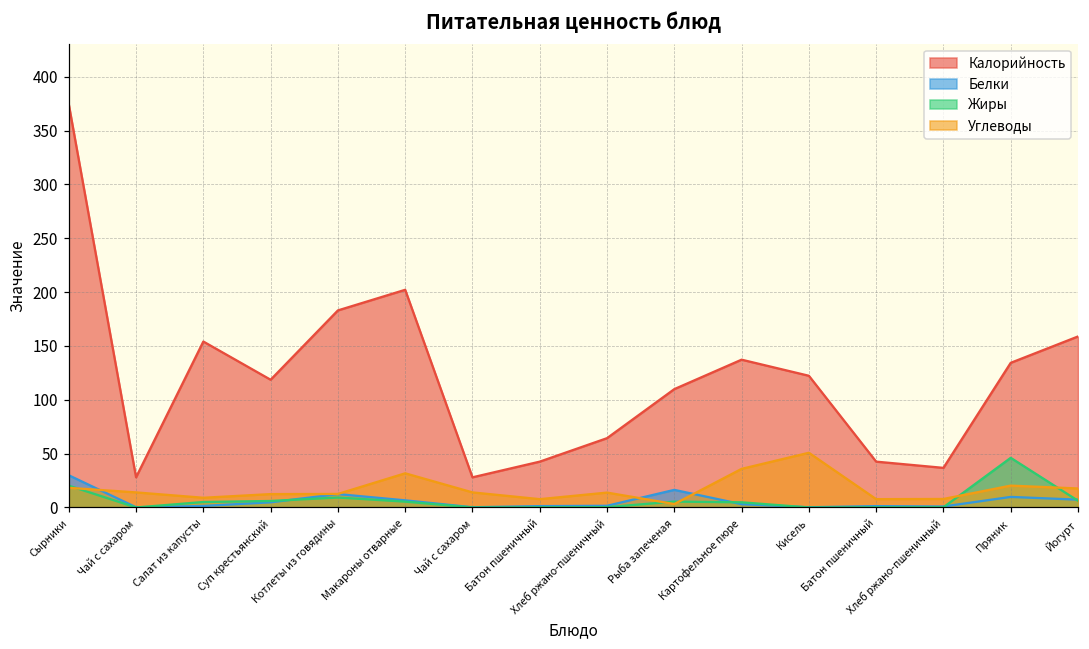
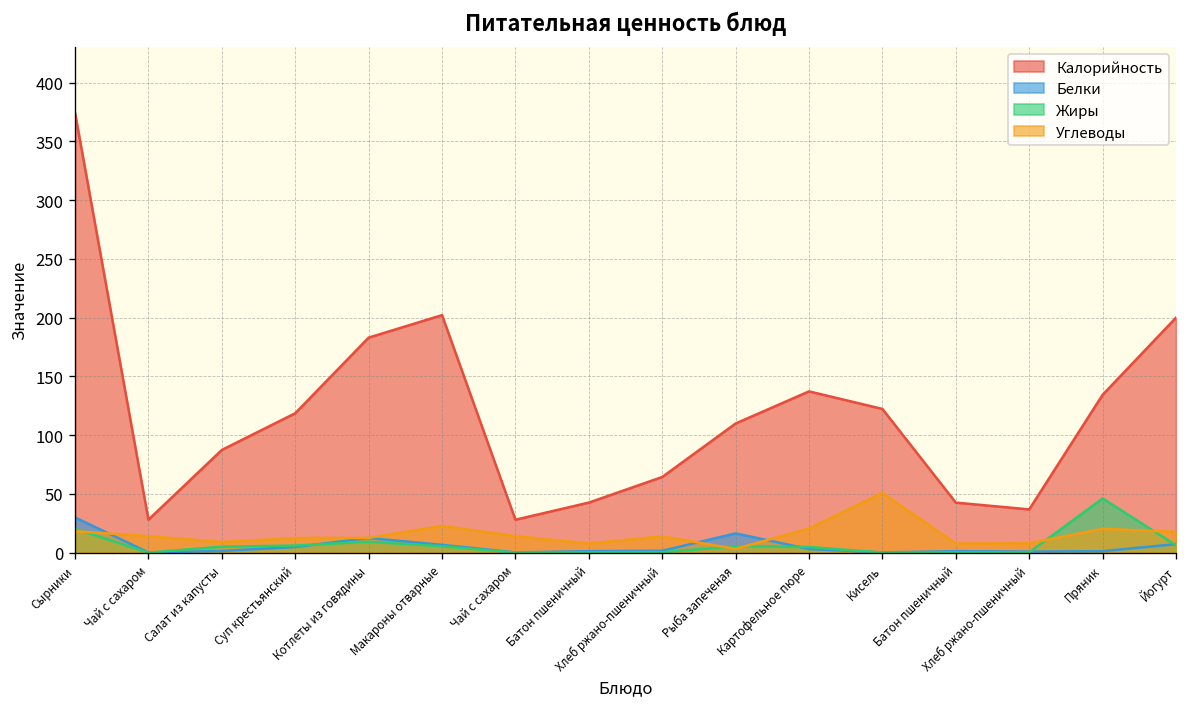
  {
    "Калорийность": {
      "Сырники": 370,
-     "Салат из капусты": 150,
+     "Салат из капусты": 90,
      "Суп крестьянский": 120,
      "Котлеты из говядины": 180,
      "Макароны отварные": 200,
      "Рыба запеченая": 110,
      "Картофельное пюре": 140,
      "Кисель": 120,
      "Пряник": 130,
-     "Йогурт": 160
+     "Йогурт": 200
    },
    "Белки": {
      "Сырники": 30,
      "Салат из капусты": 0,
      "Рыба запеченая": 20,
-     "Пряник": 10
+     "Пряник": 0
    },
    "Жиры": {
      "Салат из капусты": 10,
      "Котлеты из говядины": 10,
      "Пряник": 50
    },
    "Углеводы": {
      "Салат из капусты": 10,
      "Суп крестьянский": 10,
-     "Макароны отварные": 30,
-     "Картофельное пюре": 40,
+     "Макароны отварные": 20,
+     "Картофельное пюре": 20,
      "Кисель": 50,
      "Пряник": 20,
      "Йогурт": 20
    }
  }
